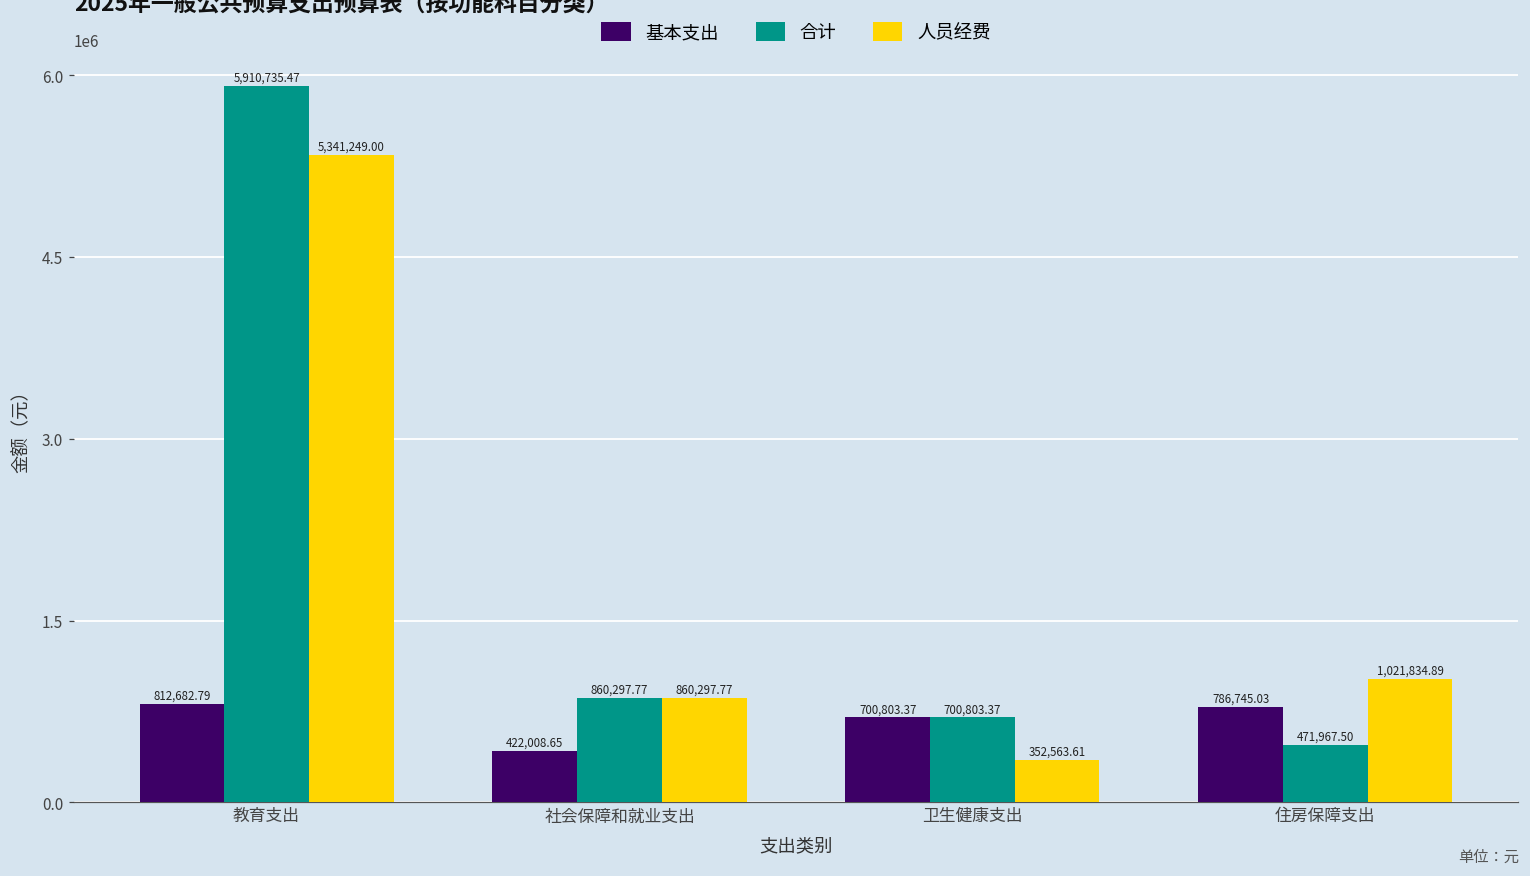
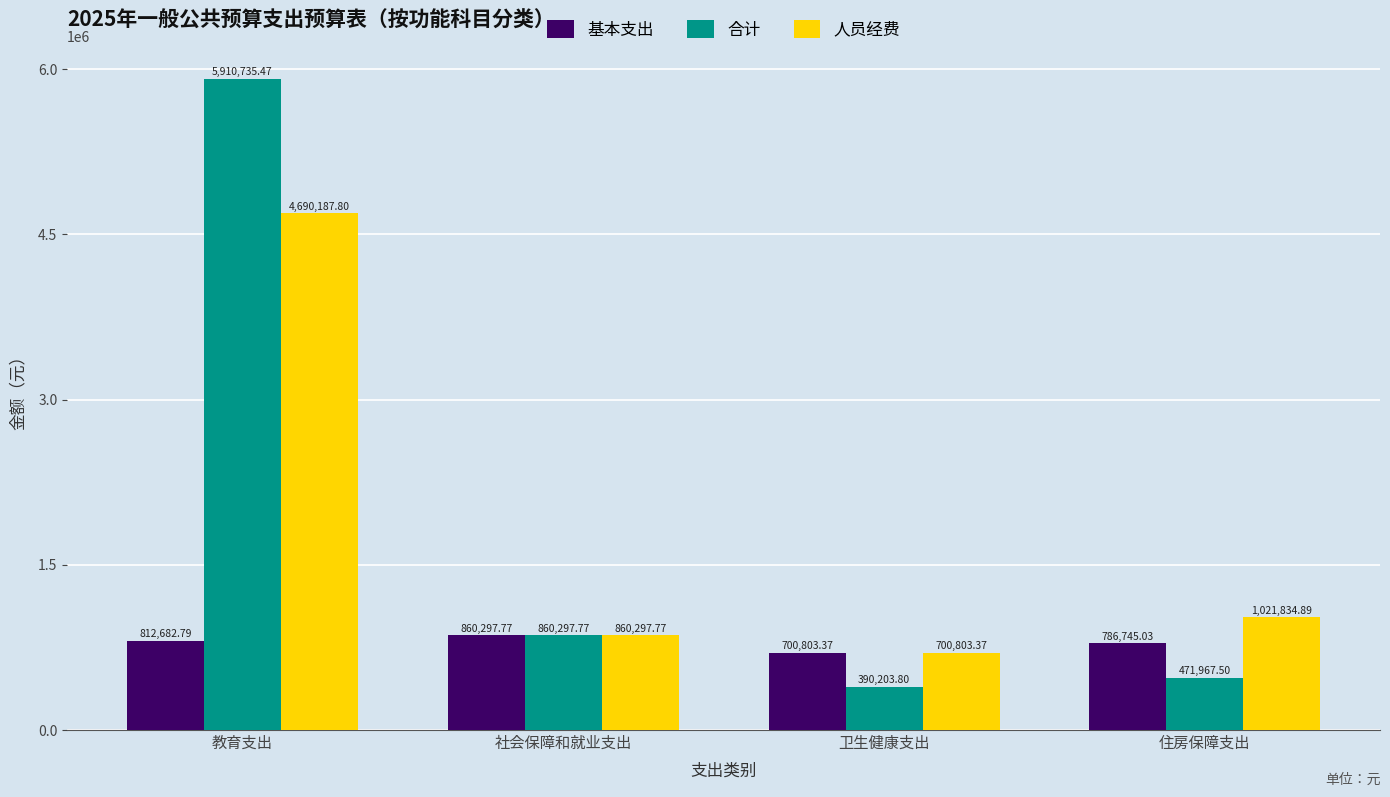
  {
    "基本支出": {
      "教育支出": "812,682.79",
-     "社会保障和就业支出": "422,008.65",
+     "社会保障和就业支出": "860,297.77",
      "卫生健康支出": "700,803.37",
      "住房保障支出": "786,745.03"
    },
    "合计": {
      "教育支出": "5,910,735.47",
      "社会保障和就业支出": "860,297.77",
-     "卫生健康支出": "700,803.37",
+     "卫生健康支出": "390,203.80",
      "住房保障支出": "471,967.50"
    },
    "人员经费": {
-     "教育支出": "5,341,249.00",
+     "教育支出": "4,690,187.80",
      "社会保障和就业支出": "860,297.77",
-     "卫生健康支出": "352,563.61",
+     "卫生健康支出": "700,803.37",
      "住房保障支出": "1,021,834.89"
    }
  }
